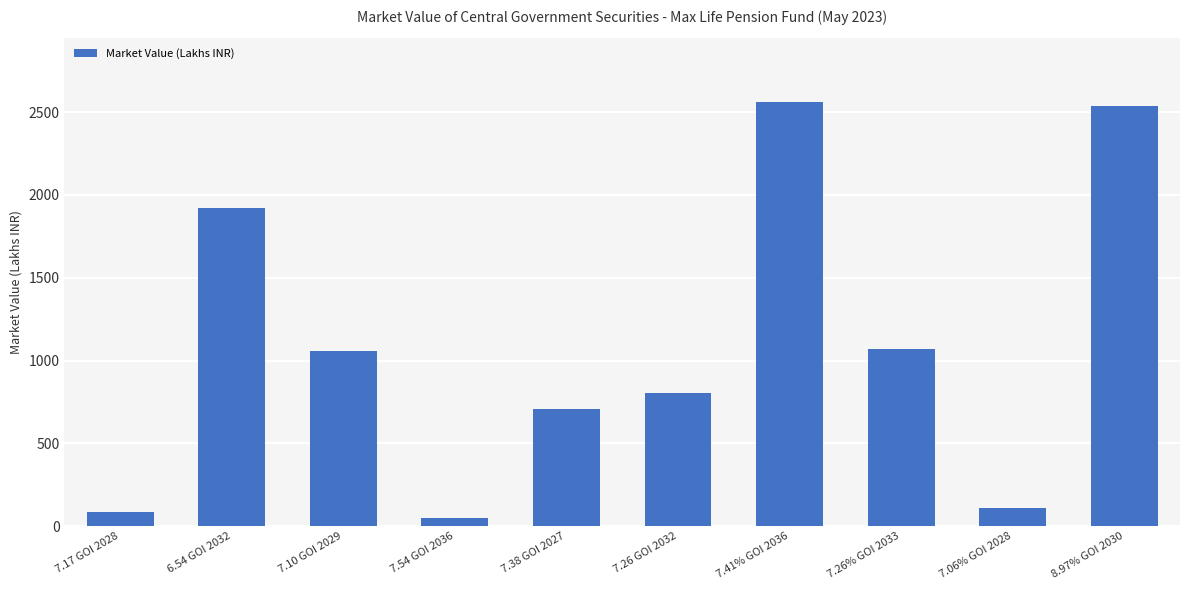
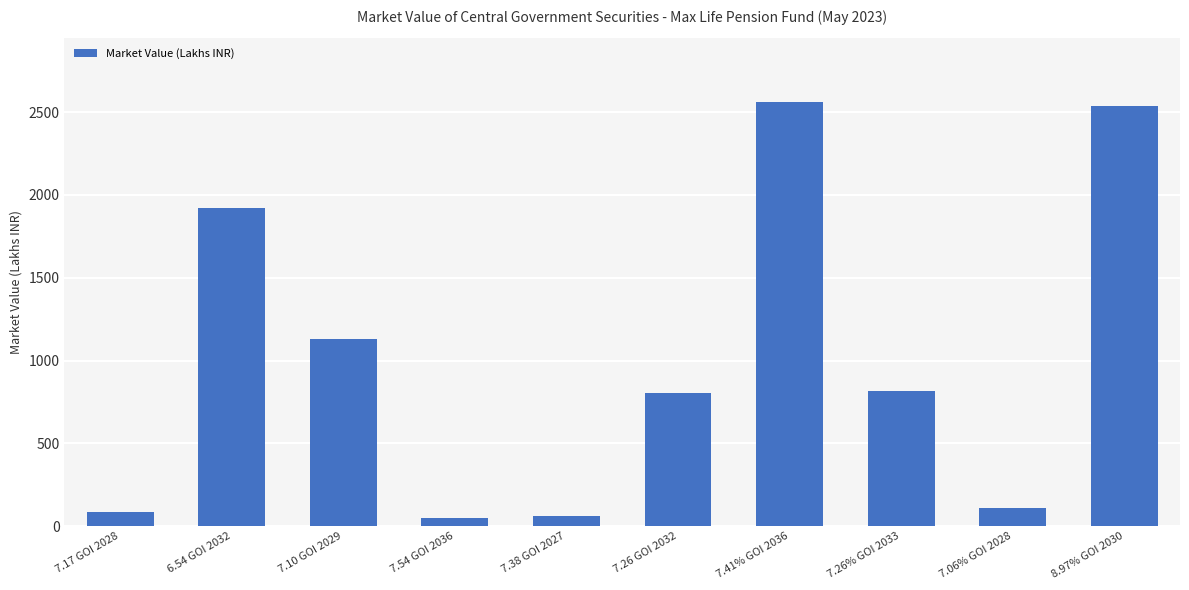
  {
    "7.17 GOI 2028": 90,
    "6.54 GOI 2032": 1920,
-   "7.10 GOI 2029": 1060,
+   "7.10 GOI 2029": 1130,
    "7.54 GOI 2036": 50,
-   "7.38 GOI 2027": 710,
+   "7.38 GOI 2027": 60,
    "7.26 GOI 2032": 800,
    "7.41% GOI 2036": 2560,
-   "7.26% GOI 2033": 1070,
+   "7.26% GOI 2033": 810,
    "7.06% GOI 2028": 110,
    "8.97% GOI 2030": 2540
  }
